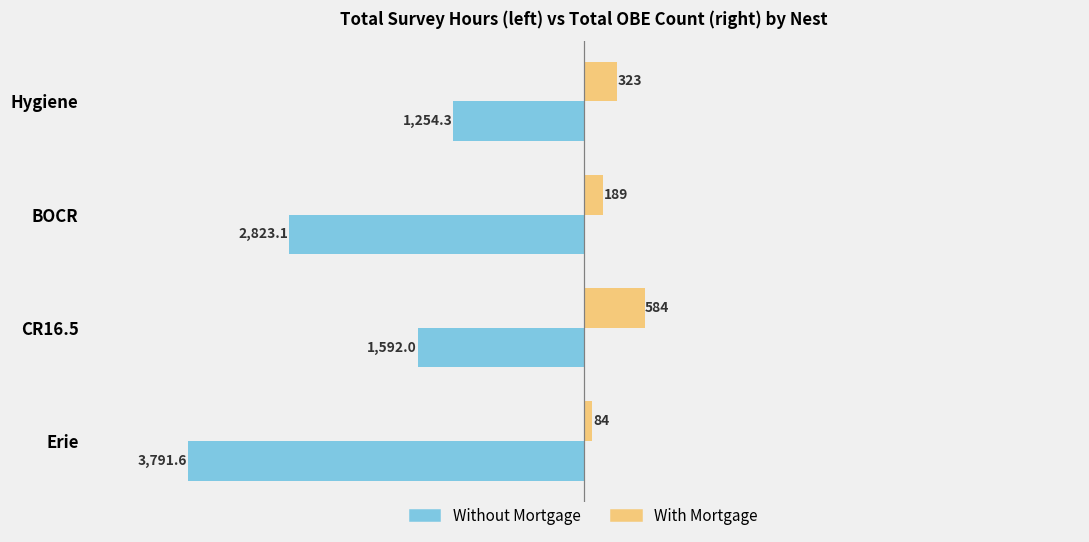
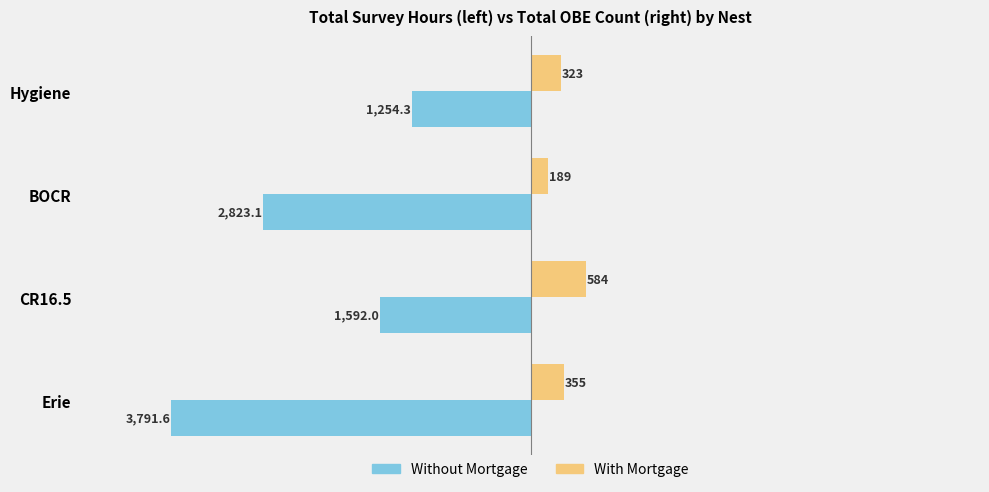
  {
    "With Mortgage": {
      "Hygiene": 323,
      "BOCR": 189,
      "CR16.5": 584,
-     "Erie": 84
+     "Erie": 355
    }
  }
